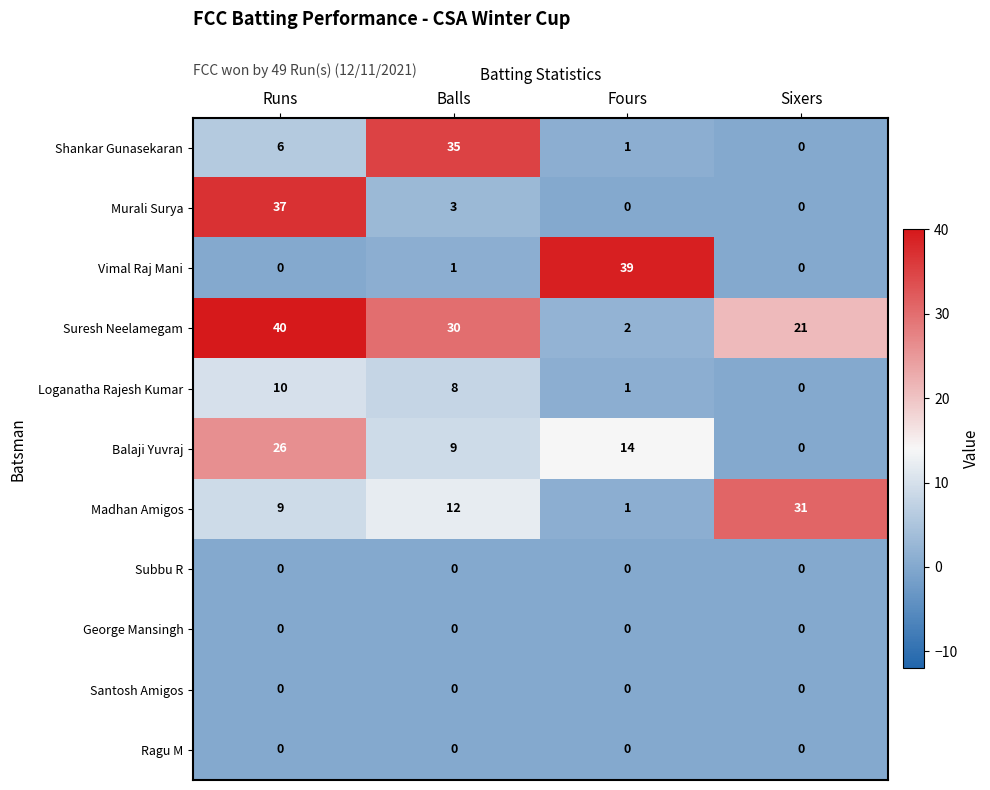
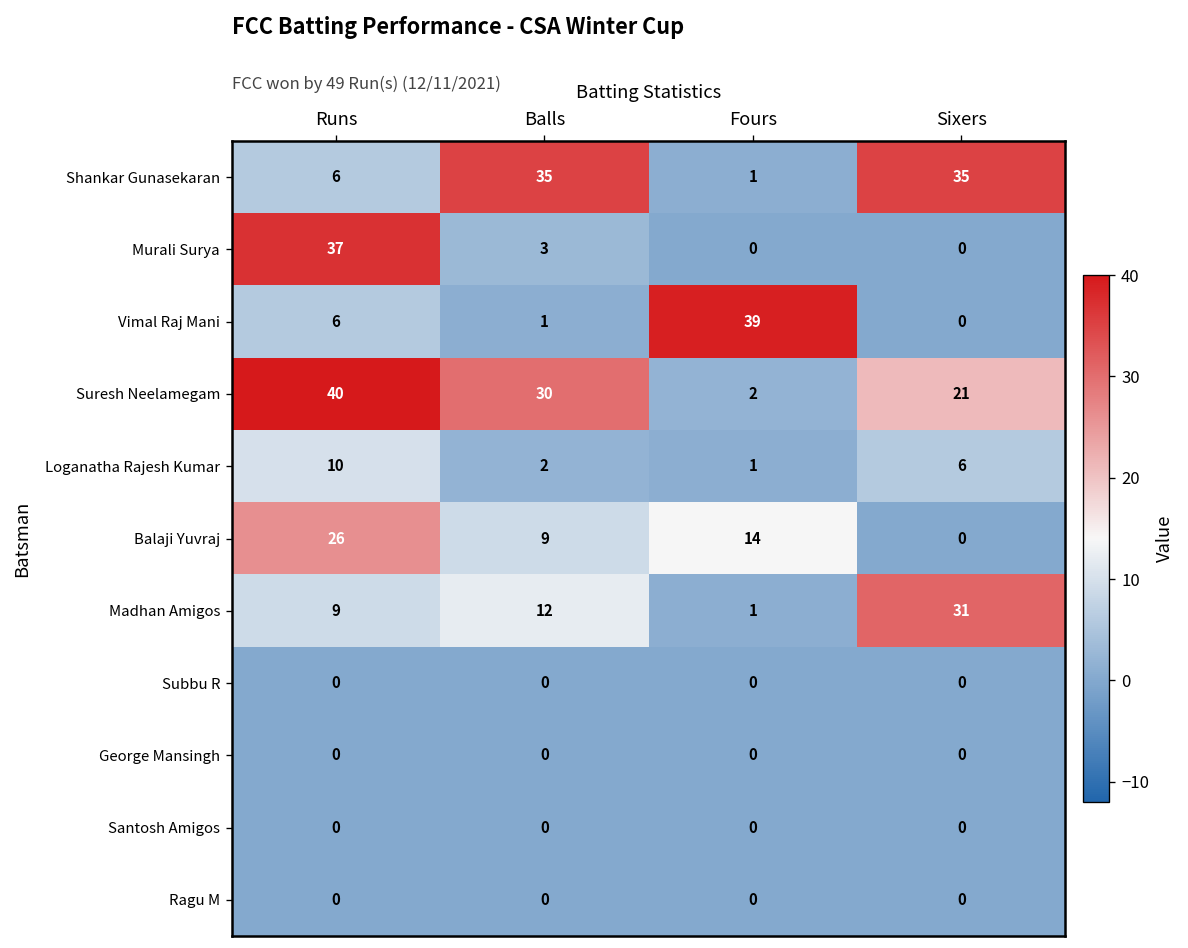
  {
    "Shankar Gunasekaran": {
      "Runs": 6,
      "Balls": 35,
      "Fours": 1,
-     "Sixers": 0
+     "Sixers": 35
    },
    "Murali Surya": {
      "Runs": 37,
      "Balls": 3,
      "Fours": 0,
      "Sixers": 0
    },
    "Vimal Raj Mani": {
-     "Runs": 0,
+     "Runs": 6,
      "Balls": 1,
      "Fours": 39,
      "Sixers": 0
    },
    "Suresh Neelamegam": {
      "Runs": 40,
      "Balls": 30,
      "Fours": 2,
      "Sixers": 21
    },
    "Loganatha Rajesh Kumar": {
      "Runs": 10,
-     "Balls": 8,
+     "Balls": 2,
      "Fours": 1,
-     "Sixers": 0
+     "Sixers": 6
    },
    "Balaji Yuvraj": {
      "Runs": 26,
      "Balls": 9,
      "Fours": 14,
      "Sixers": 0
    },
    "Madhan Amigos": {
      "Runs": 9,
      "Balls": 12,
      "Fours": 1,
      "Sixers": 31
    },
    "Subbu R": {
      "Runs": 0,
      "Balls": 0,
      "Fours": 0,
      "Sixers": 0
    },
    "George Mansingh": {
      "Runs": 0,
      "Balls": 0,
      "Fours": 0,
      "Sixers": 0
    },
    "Santosh Amigos": {
      "Runs": 0,
      "Balls": 0,
      "Fours": 0,
      "Sixers": 0
    },
    "Ragu M": {
      "Runs": 0,
      "Balls": 0,
      "Fours": 0,
      "Sixers": 0
    }
  }
